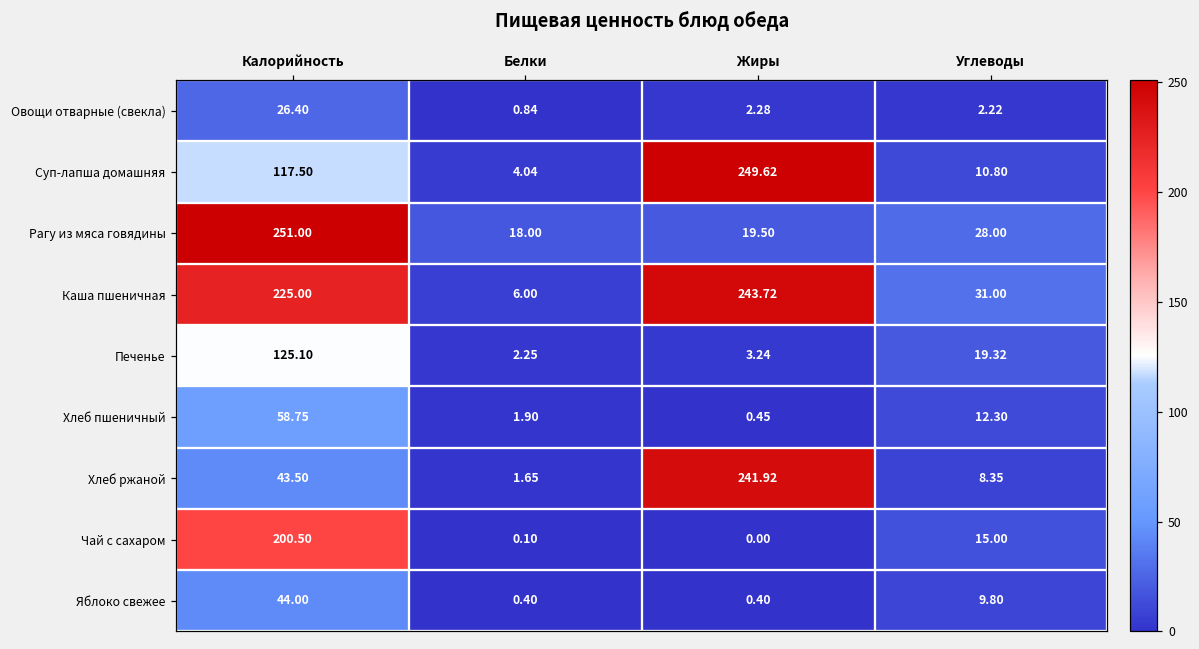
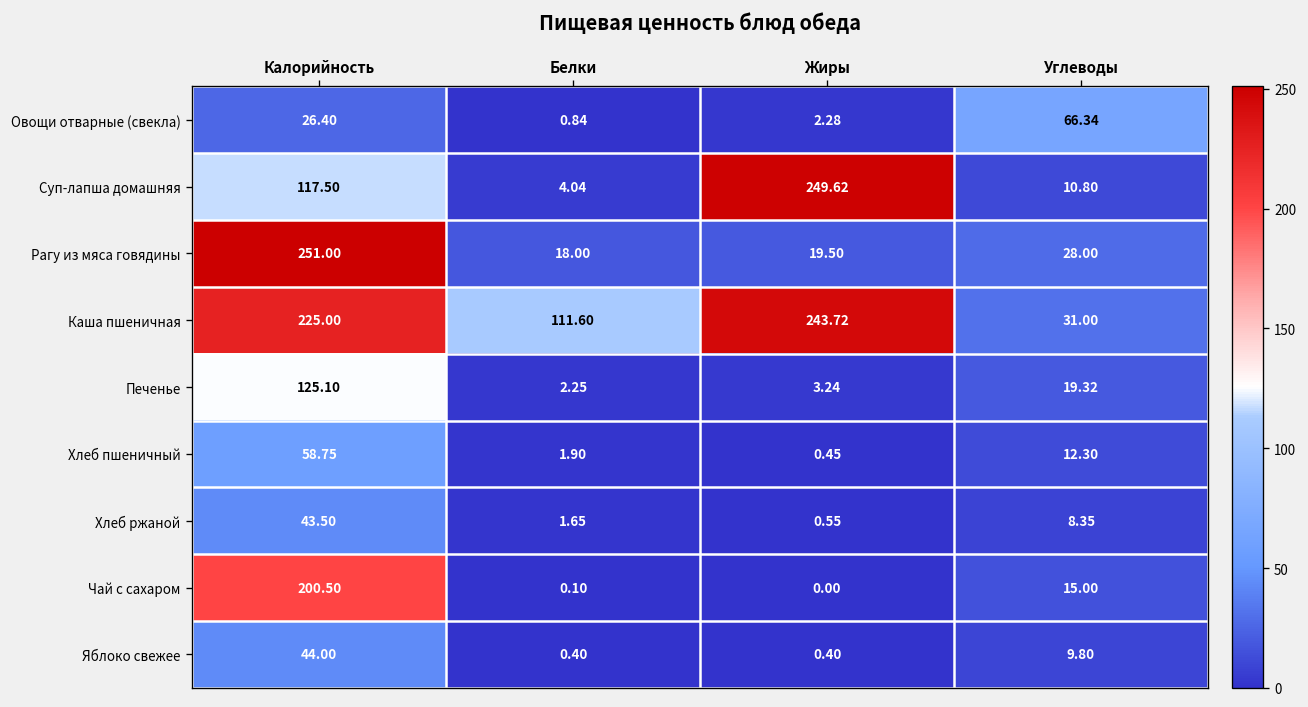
  {
    "Овощи отварные (свекла)": {
      "Калорийность": 26.40,
      "Белки": 0.84,
      "Жиры": 2.28,
-     "Углеводы": 2.22
+     "Углеводы": 66.34
    },
    "Суп-лапша домашняя": {
      "Калорийность": 117.50,
      "Белки": 4.04,
      "Жиры": 249.62,
      "Углеводы": 10.80
    },
    "Рагу из мяса говядины": {
      "Калорийность": 251.00,
      "Белки": 18.00,
      "Жиры": 19.50,
      "Углеводы": 28.00
    },
    "Каша пшеничная": {
      "Калорийность": 225.00,
-     "Белки": 6.00,
+     "Белки": 111.60,
      "Жиры": 243.72,
      "Углеводы": 31.00
    },
    "Печенье": {
      "Калорийность": 125.10,
      "Белки": 2.25,
      "Жиры": 3.24,
      "Углеводы": 19.32
    },
    "Хлеб пшеничный": {
      "Калорийность": 58.75,
      "Белки": 1.90,
      "Жиры": 0.45,
      "Углеводы": 12.30
    },
    "Хлеб ржаной": {
      "Калорийность": 43.50,
      "Белки": 1.65,
-     "Жиры": 241.92,
+     "Жиры": 0.55,
      "Углеводы": 8.35
    },
    "Чай с сахаром": {
      "Калорийность": 200.50,
      "Белки": 0.10,
      "Жиры": 0.00,
      "Углеводы": 15.00
    },
    "Яблоко свежее": {
      "Калорийность": 44.00,
      "Белки": 0.40,
      "Жиры": 0.40,
      "Углеводы": 9.80
    }
  }
